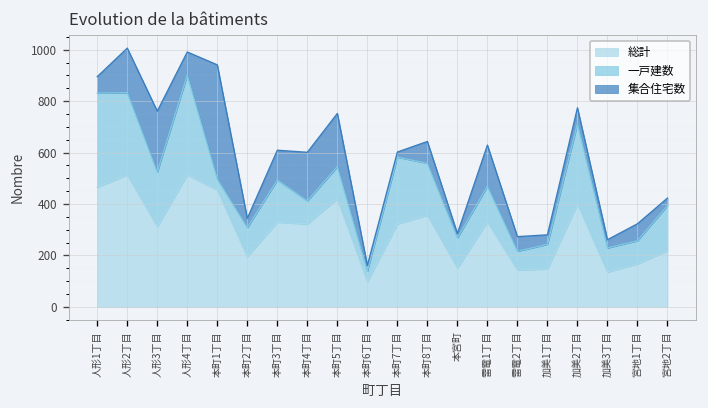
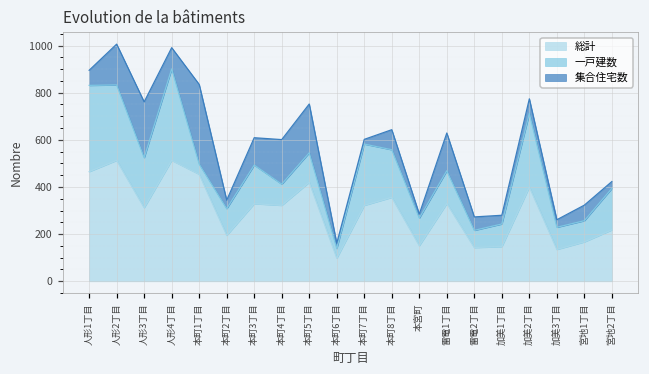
  {
    "集合住宅数": {
      "人形1丁目": 60,
      "人形2丁目": 170,
      "人形3丁目": 240,
      "人形4丁目": 90,
-     "本町1丁目": 440,
+     "本町1丁目": 340,
      "本町2丁目": 40,
      "本町3丁目": 120,
      "本町4丁目": 190,
      "本町5丁目": 210,
      "本町6丁目": 20,
      "本町7丁目": 20,
      "本町8丁目": 90,
      "本宮町": 20,
      "雷電1丁目": 160,
      "雷電2丁目": 60,
      "加美1丁目": 40,
      "加美2丁目": 60,
      "加美3丁目": 30,
      "宮地1丁目": 70,
      "宮地2丁目": 30
    }
  }
